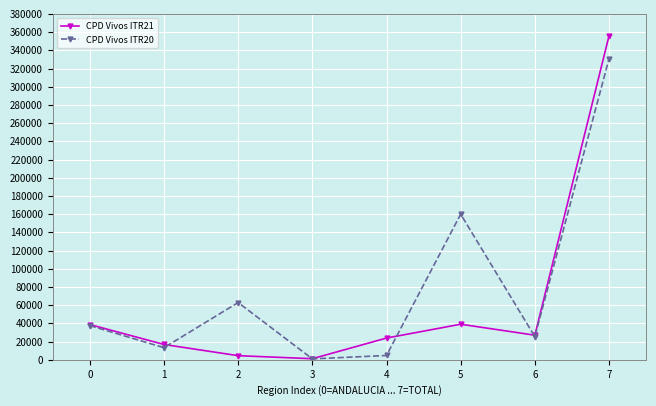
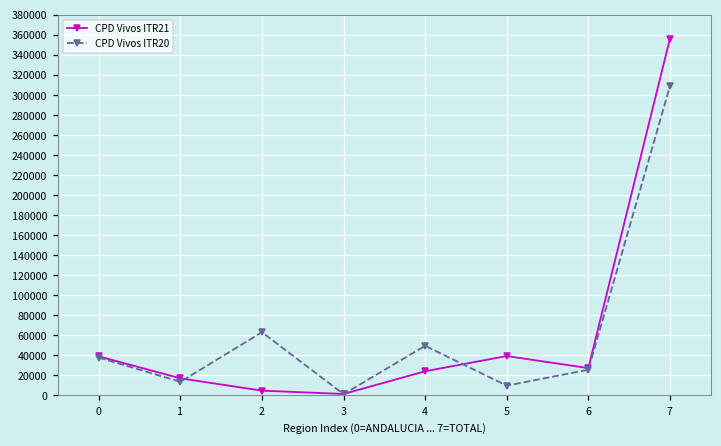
  {
    "CPD Vivos ITR21": {
      "1": 20000,
      "2": 0,
      "4": 20000,
      "5": 40000,
      "7": 360000
    },
    "CPD Vivos ITR20": {
      "1": 10000,
      "2": 60000,
-     "4": 0,
-     "5": 160000,
-     "7": 330000
+     "4": 50000,
+     "5": 10000,
+     "7": 310000
    }
  }
